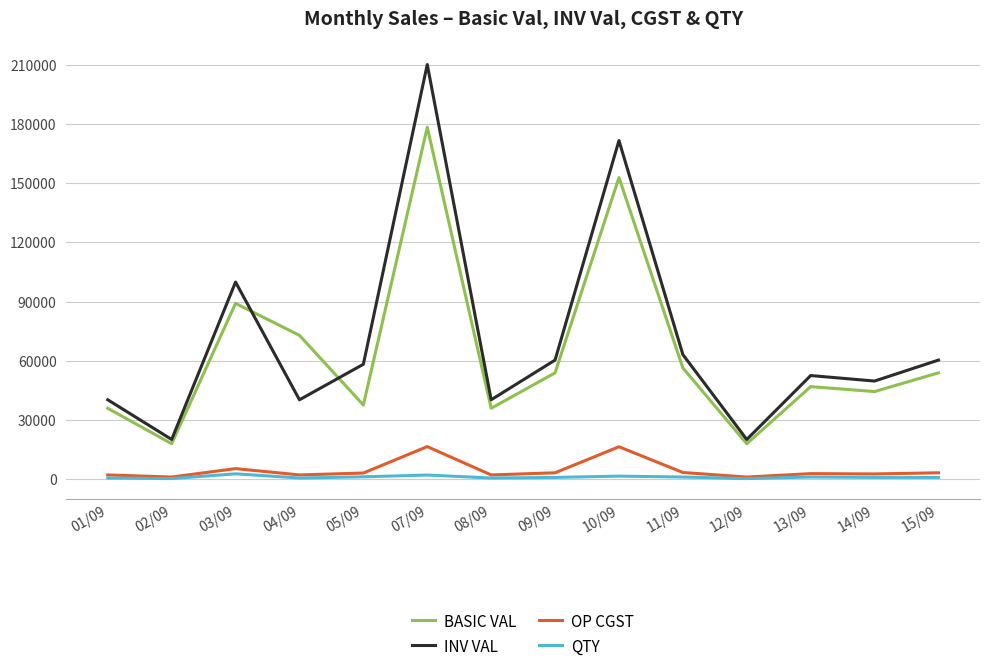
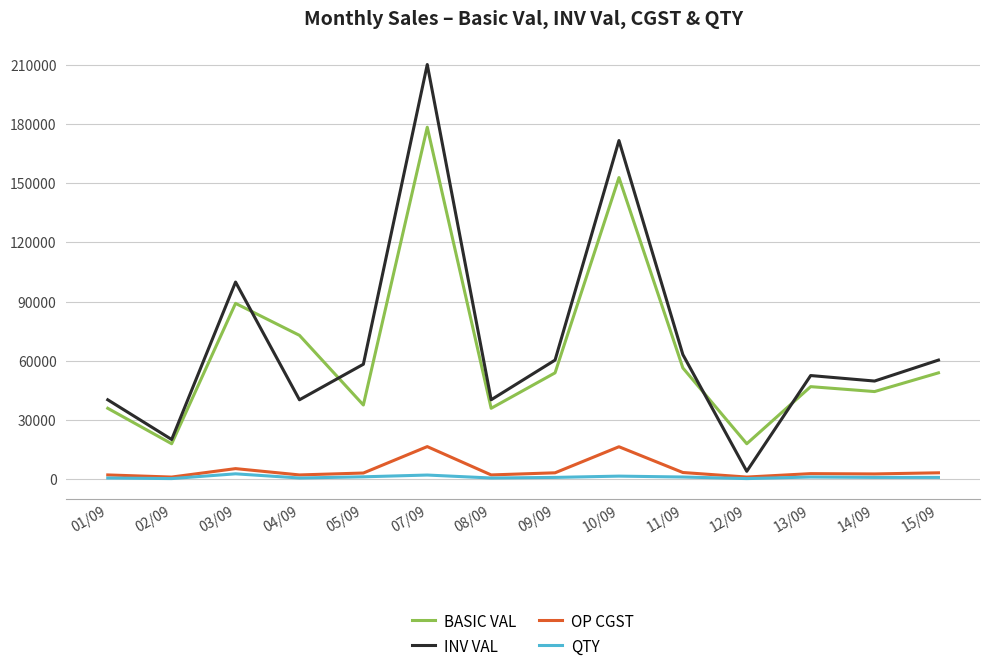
  {
    "BASIC VAL": {
      "01/09": 36000,
      "02/09": 18000,
      "03/09": 89000,
      "04/09": 73000,
      "05/09": 38000,
      "07/09": 178000,
      "08/09": 36000,
      "09/09": 54000,
      "10/09": 153000,
      "11/09": 56000,
      "12/09": 18000,
      "13/09": 47000,
      "14/09": 44000,
      "15/09": 54000
    },
    "INV VAL": {
      "01/09": 40000,
      "02/09": 20000,
      "03/09": 100000,
      "04/09": 40000,
      "05/09": 58000,
      "07/09": 210000,
      "08/09": 40000,
      "09/09": 60000,
      "10/09": 172000,
      "11/09": 63000,
-     "12/09": 20000,
+     "12/09": 4000,
      "13/09": 53000,
      "14/09": 50000,
      "15/09": 60000
    },
    "OP CGST": {
      "01/09": 2000,
      "03/09": 5000,
      "04/09": 2000,
      "05/09": 3000,
      "07/09": 17000,
      "08/09": 2000,
      "09/09": 3000,
      "10/09": 16000,
      "11/09": 3000,
      "13/09": 3000,
      "14/09": 3000,
      "15/09": 3000
    },
    "QTY": {
      "01/09": 1000,
      "03/09": 3000,
      "04/09": 1000,
      "05/09": 1000,
      "07/09": 2000,
      "08/09": 1000,
      "09/09": 1000,
      "10/09": 2000,
      "11/09": 1000,
      "13/09": 1000,
      "14/09": 1000,
      "15/09": 1000
    }
  }
